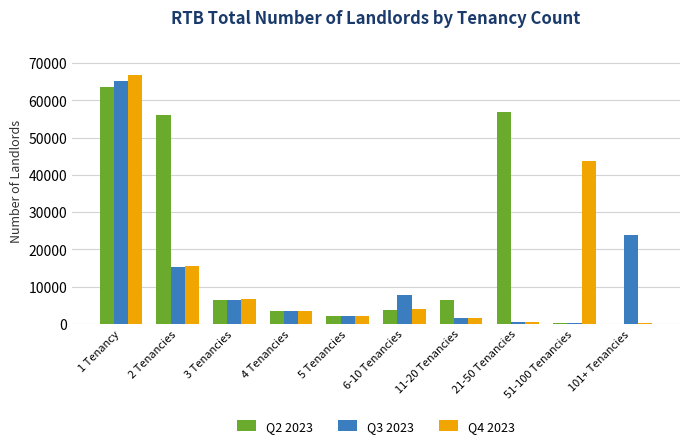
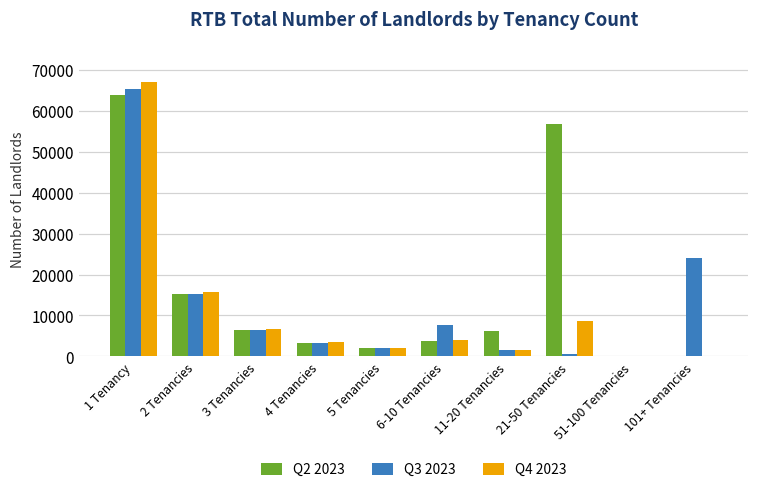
  {
    "Q2 2023": {
      "1 Tenancy": 64000,
-     "2 Tenancies": 56000,
+     "2 Tenancies": 15000,
      "3 Tenancies": 6000,
      "4 Tenancies": 3000,
      "5 Tenancies": 2000,
      "6-10 Tenancies": 4000,
      "11-20 Tenancies": 6000,
      "21-50 Tenancies": 57000
    },
    "Q3 2023": {
      "1 Tenancy": 65000,
      "2 Tenancies": 15000,
      "3 Tenancies": 7000,
      "4 Tenancies": 3000,
      "5 Tenancies": 2000,
      "6-10 Tenancies": 8000,
      "11-20 Tenancies": 1000,
      "101+ Tenancies": 24000
    },
    "Q4 2023": {
      "1 Tenancy": 67000,
      "2 Tenancies": 16000,
      "3 Tenancies": 7000,
      "4 Tenancies": 3000,
      "5 Tenancies": 2000,
      "6-10 Tenancies": 4000,
      "11-20 Tenancies": 1000,
-     "21-50 Tenancies": 1000,
-     "51-100 Tenancies": 44000
+     "21-50 Tenancies": 9000,
+     "51-100 Tenancies": 0
    }
  }
